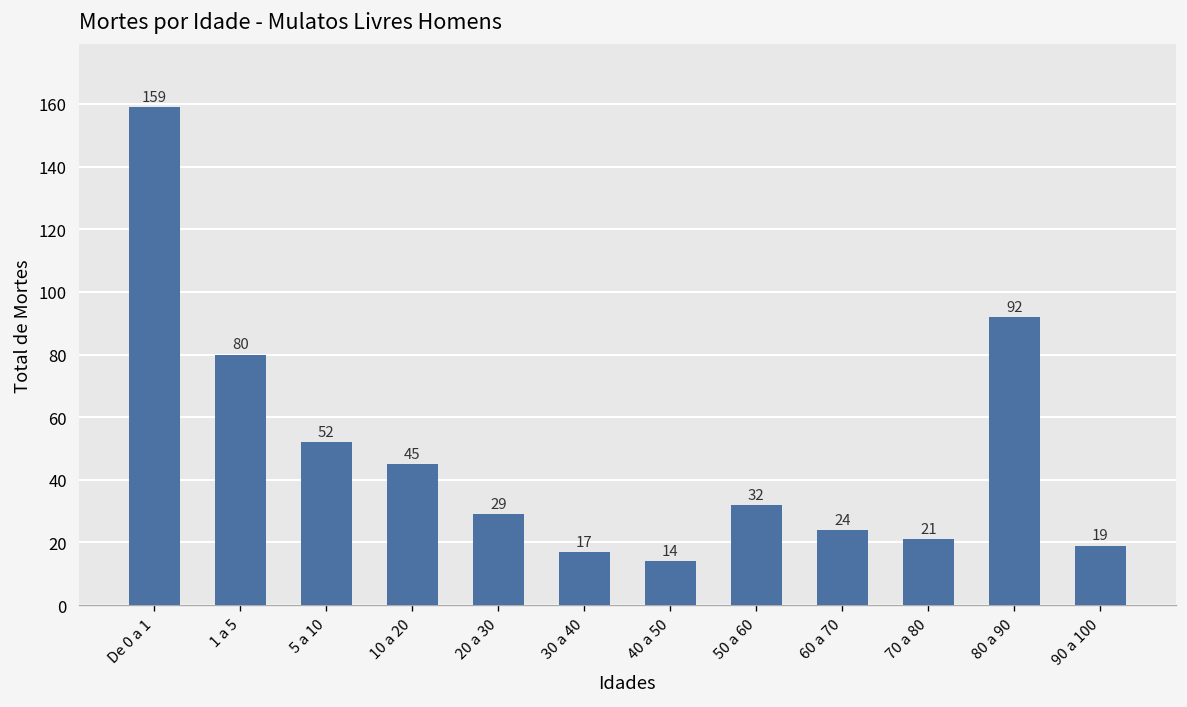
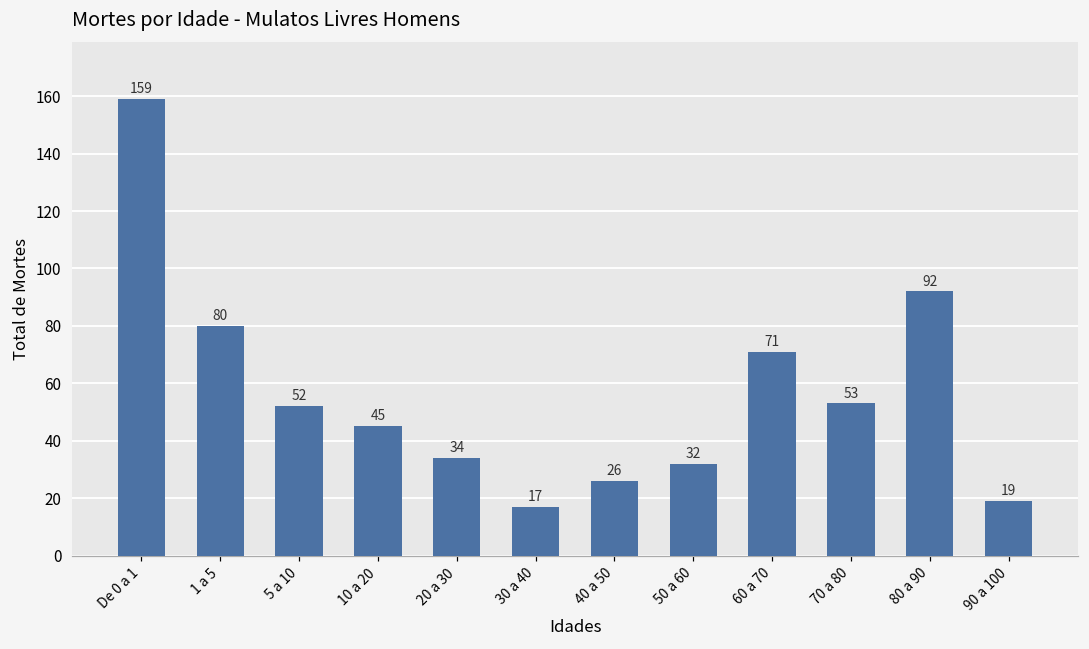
  {
    "De 0 a 1": 159,
    "1 a 5": 80,
    "5 a 10": 52,
    "10 a 20": 45,
-   "20 a 30": 29,
+   "20 a 30": 34,
    "30 a 40": 17,
-   "40 a 50": 14,
+   "40 a 50": 26,
    "50 a 60": 32,
-   "60 a 70": 24,
-   "70 a 80": 21,
+   "60 a 70": 71,
+   "70 a 80": 53,
    "80 a 90": 92,
    "90 a 100": 19
  }
